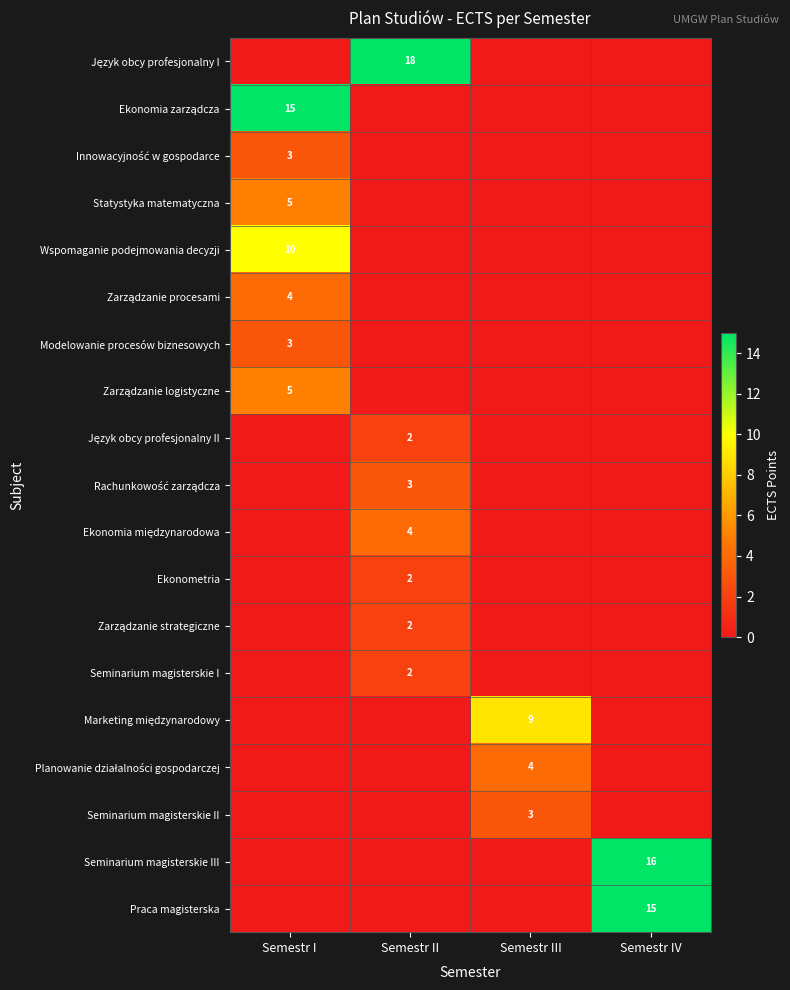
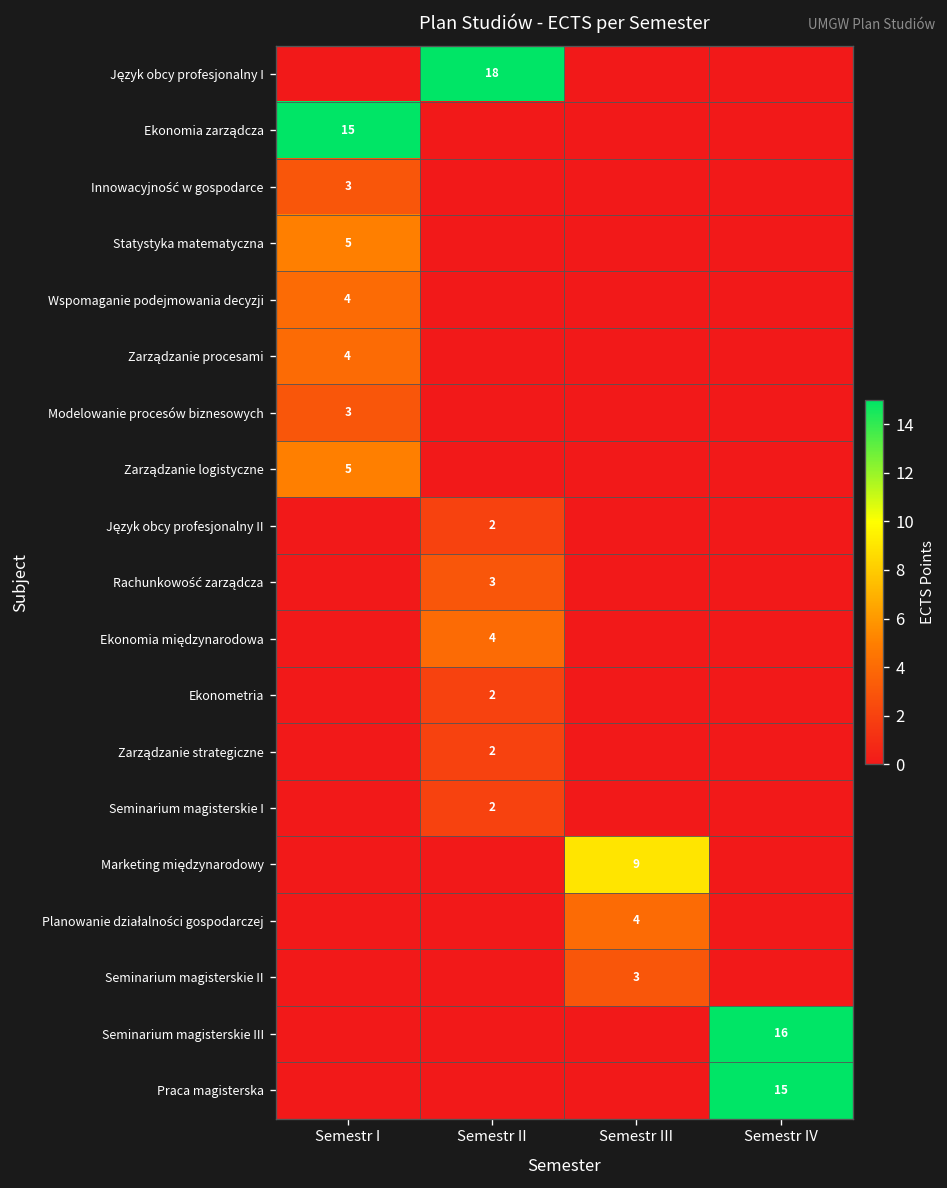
  {
    "Język obcy profesjonalny I": {
      "Semestr II": 18
    },
    "Ekonomia zarządcza": {
      "Semestr I": 15
    },
    "Innowacyjność w gospodarce": {
      "Semestr I": 3
    },
    "Statystyka matematyczna": {
      "Semestr I": 5
    },
    "Wspomaganie podejmowania decyzji": {
-     "Semestr I": 10
+     "Semestr I": 4
    },
    "Zarządzanie procesami": {
      "Semestr I": 4
    },
    "Modelowanie procesów biznesowych": {
      "Semestr I": 3
    },
    "Zarządzanie logistyczne": {
      "Semestr I": 5
    },
    "Język obcy profesjonalny II": {
      "Semestr II": 2
    },
    "Rachunkowość zarządcza": {
      "Semestr II": 3
    },
    "Ekonomia międzynarodowa": {
      "Semestr II": 4
    },
    "Ekonometria": {
      "Semestr II": 2
    },
    "Zarządzanie strategiczne": {
      "Semestr II": 2
    },
    "Seminarium magisterskie I": {
      "Semestr II": 2
    },
    "Marketing międzynarodowy": {
      "Semestr III": 9
    },
    "Planowanie działalności gospodarczej": {
      "Semestr III": 4
    },
    "Seminarium magisterskie II": {
      "Semestr III": 3
    },
    "Seminarium magisterskie III": {
      "Semestr IV": 16
    },
    "Praca magisterska": {
      "Semestr IV": 15
    }
  }
